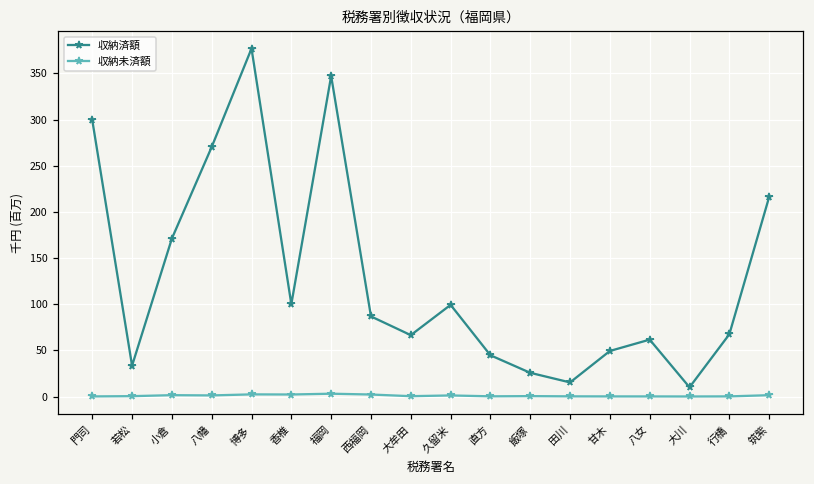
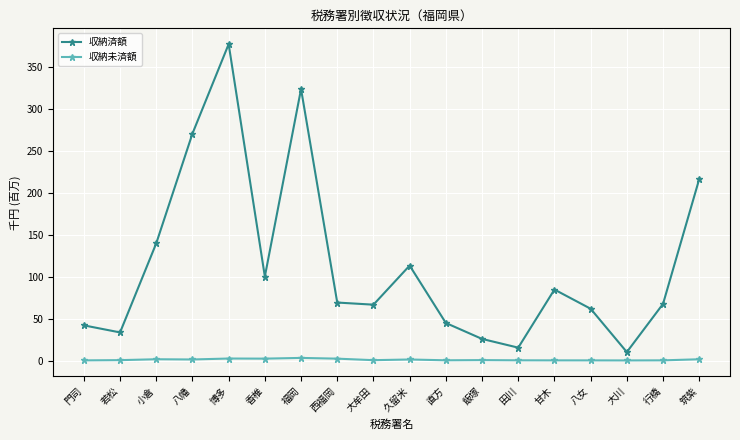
  {
    "収納済額": {
-     "門司": 300,
+     "門司": 40,
      "若松": 30,
-     "小倉": 170,
+     "小倉": 140,
      "八幡": 270,
      "博多": 380,
      "香椎": 100,
-     "福岡": 350,
-     "西福岡": 90,
+     "福岡": 320,
+     "西福岡": 70,
      "大牟田": 70,
-     "久留米": 100,
+     "久留米": 110,
      "直方": 40,
      "飯塚": 30,
      "田川": 20,
-     "甘木": 50,
+     "甘木": 80,
      "八女": 60,
      "大川": 10,
      "行橋": 70,
      "筑紫": 220
    },
    "収納未済額": {
      "門司": 0,
      "若松": 0,
      "小倉": 0,
      "八幡": 0,
      "博多": 0,
      "香椎": 0,
      "福岡": 0,
      "西福岡": 0,
      "大牟田": 0,
      "久留米": 0,
      "直方": 0,
      "飯塚": 0,
      "田川": 0,
      "甘木": 0,
      "八女": 0,
      "大川": 0,
      "行橋": 0,
      "筑紫": 0
    }
  }
